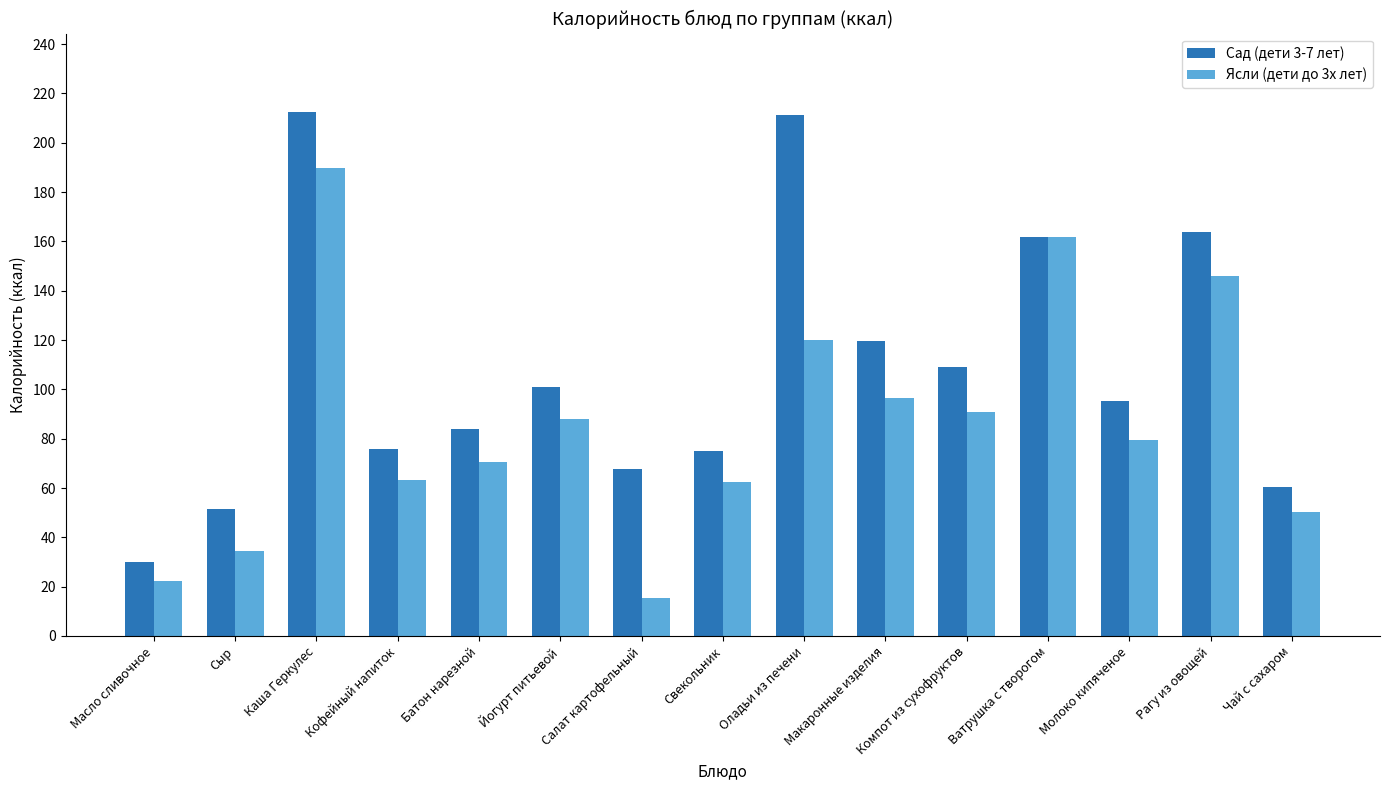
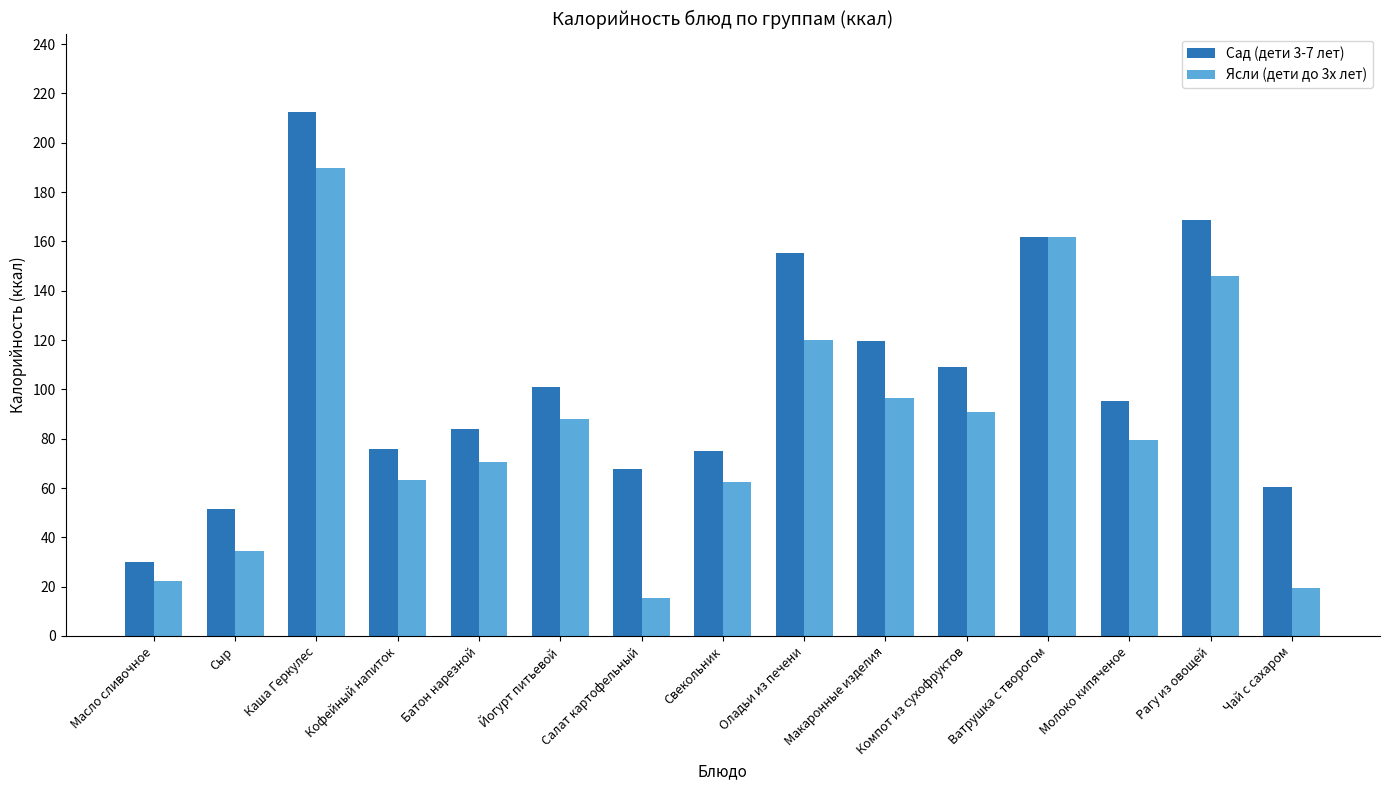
  {
    "Сад (дети 3-7 лет)": {
      "Масло сливочное": 30,
      "Сыр": 51,
      "Каша Геркулес": 212,
      "Кофейный напиток": 76,
      "Батон нарезной": 84,
      "Йогурт питьевой": 101,
      "Салат картофельный": 68,
      "Свекольник": 75,
-     "Оладьи из печени": 211,
+     "Оладьи из печени": 155,
      "Макаронные изделия": 119,
      "Компот из сухофруктов": 109,
      "Ватрушка с творогом": 162,
      "Молоко кипяченое": 95,
-     "Рагу из овощей": 164,
+     "Рагу из овощей": 169,
      "Чай с сахаром": 60
    },
    "Ясли (дети до 3х лет)": {
      "Масло сливочное": 22,
      "Сыр": 34,
      "Каша Геркулес": 190,
      "Кофейный напиток": 63,
      "Батон нарезной": 71,
      "Йогурт питьевой": 88,
      "Салат картофельный": 15,
      "Свекольник": 62,
      "Оладьи из печени": 120,
      "Макаронные изделия": 97,
      "Компот из сухофруктов": 91,
      "Ватрушка с творогом": 162,
      "Молоко кипяченое": 80,
      "Рагу из овощей": 146,
-     "Чай с сахаром": 50
+     "Чай с сахаром": 19
    }
  }
